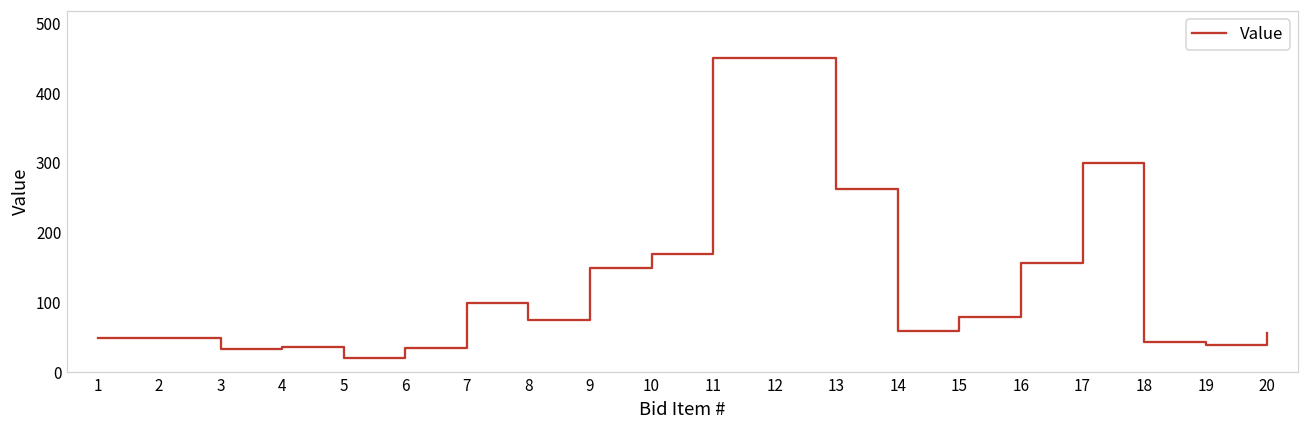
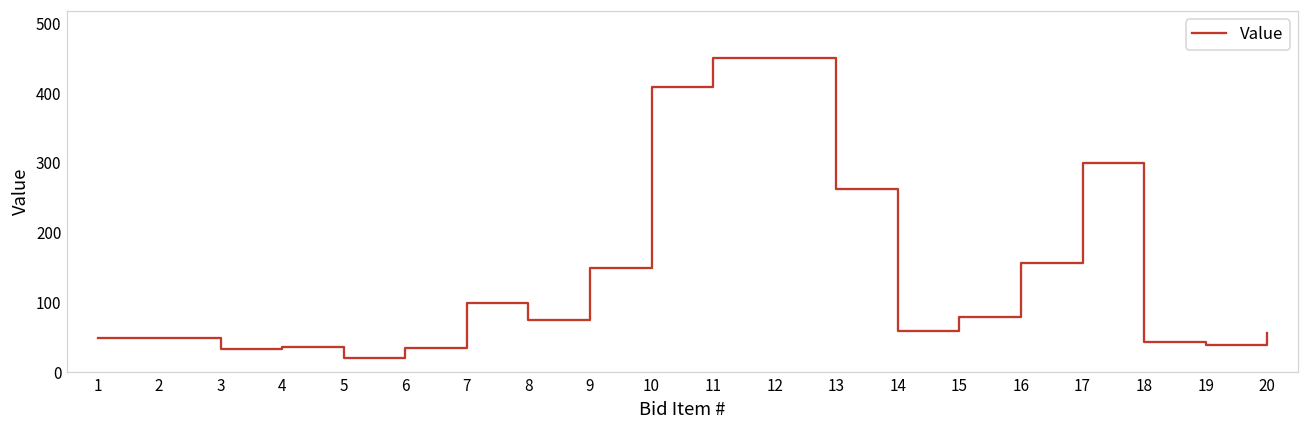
  {
    "1": 50,
    "2": 50,
    "3": 30,
    "4": 40,
    "5": 20,
    "6": 40,
    "7": 100,
    "8": 80,
    "9": 150,
-   "10": 170,
+   "10": 410,
    "11": 450,
    "12": 450,
    "13": 260,
    "14": 60,
    "15": 80,
    "16": 160,
    "17": 300,
    "18": 40,
    "19": 40,
    "20": 60
  }
